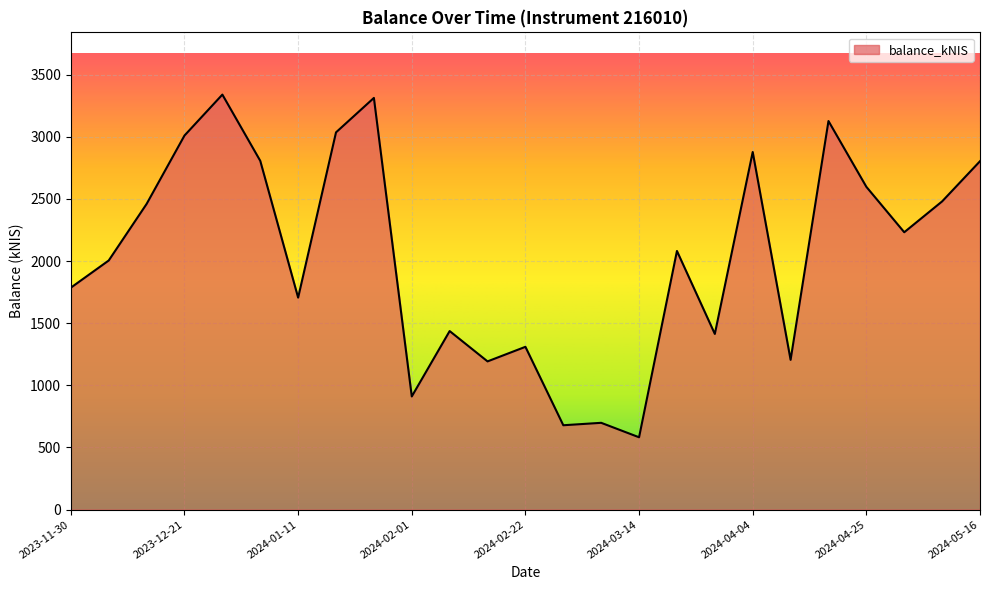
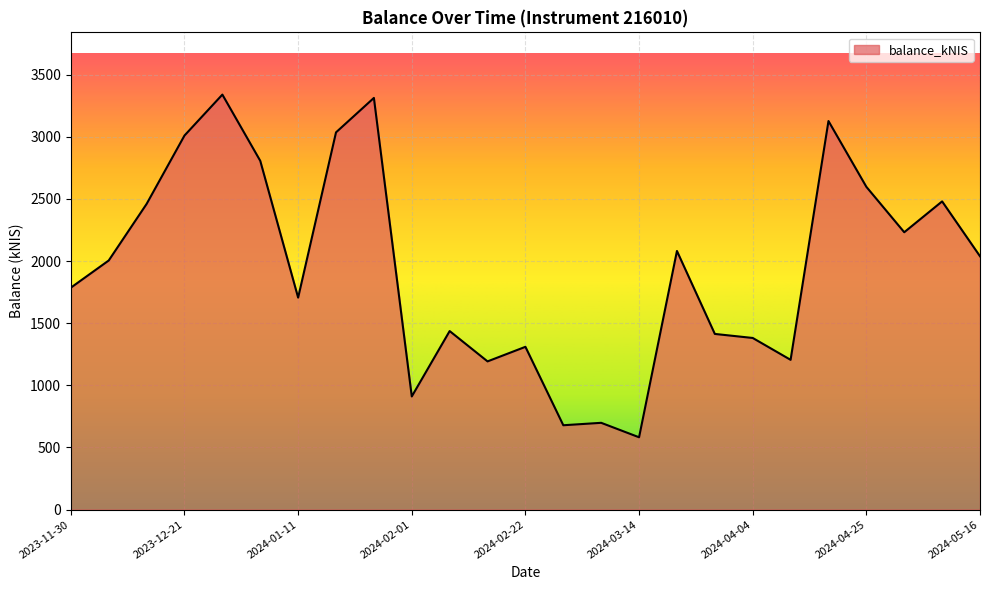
  {
    "2023-11-30": 1790,
    "2023-12-21": 3010,
    "2024-01-11": 1710,
    "2024-02-01": 910,
    "2024-02-22": 1310,
    "2024-03-14": 580,
-   "2024-04-04": 2880,
+   "2024-04-04": 1380,
    "2024-04-25": 2600,
-   "2024-05-16": 2800
+   "2024-05-16": 2040
  }
